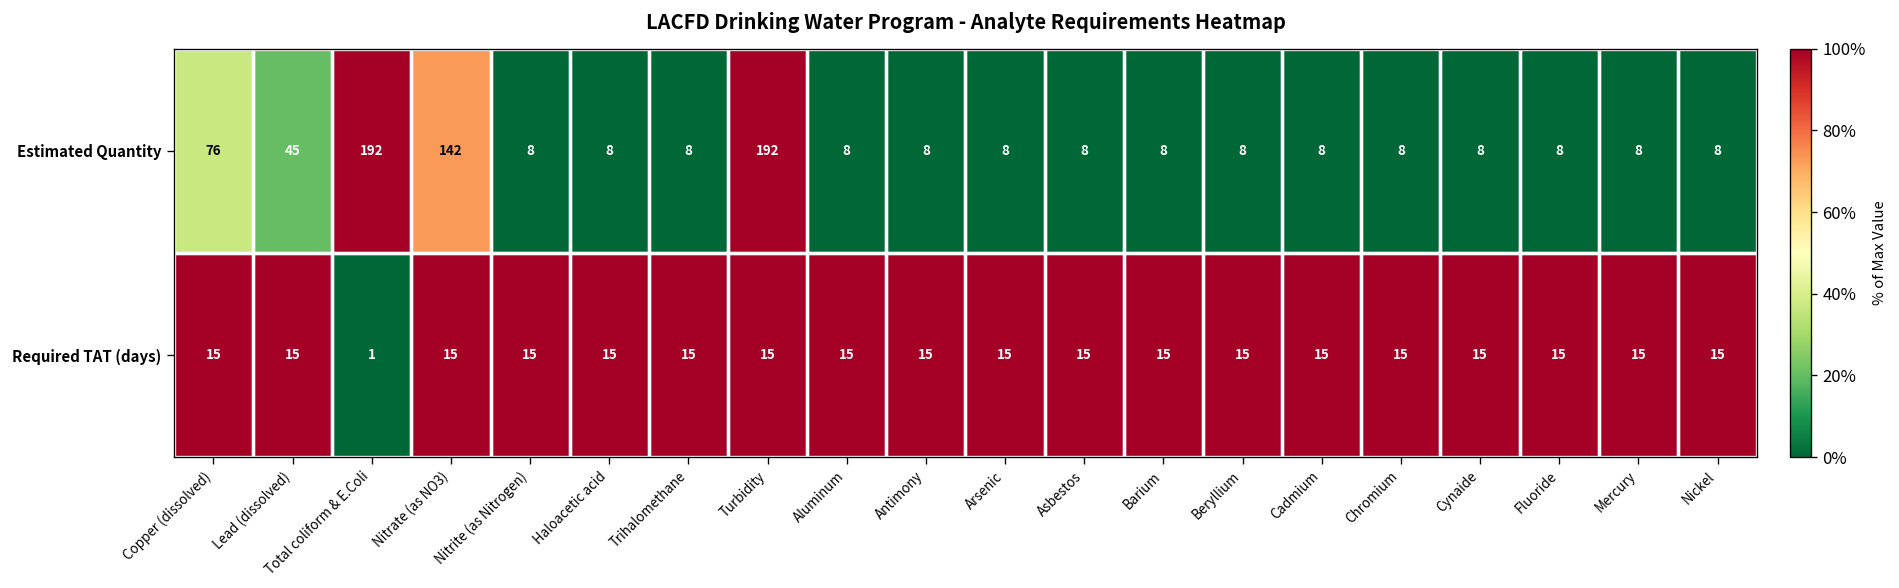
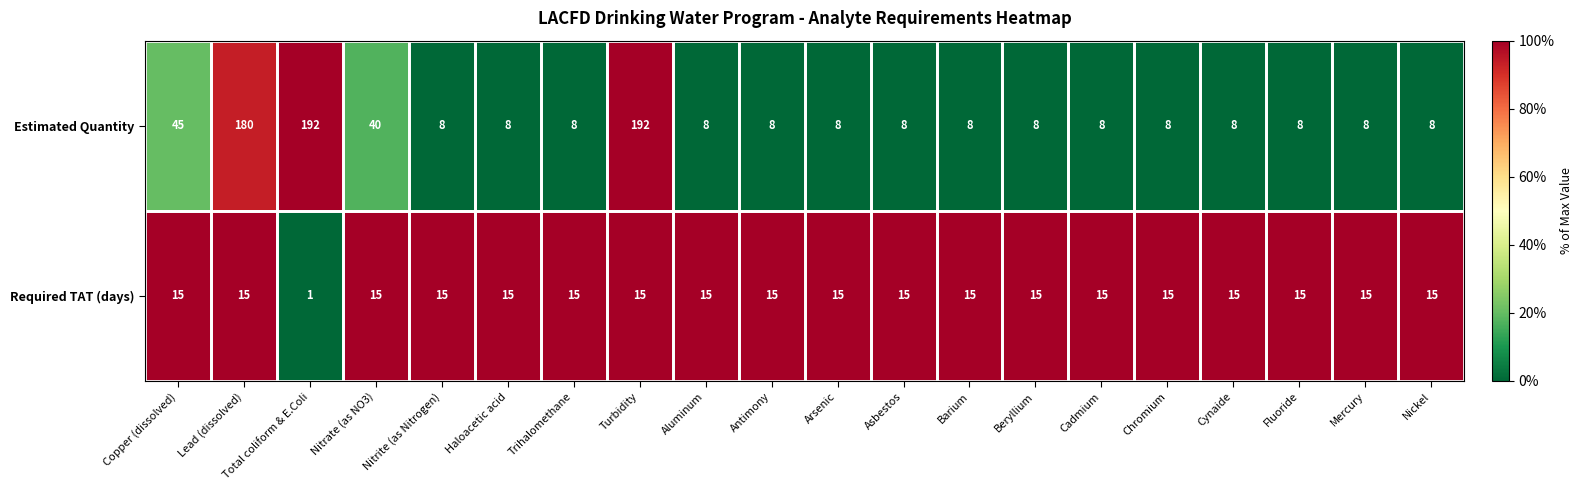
  {
    "Estimated Quantity": {
-     "Copper (dissolved)": 76,
-     "Lead (dissolved)": 45,
+     "Copper (dissolved)": 45,
+     "Lead (dissolved)": 180,
      "Total coliform & E.Coli": 192,
-     "Nitrate (as NO3)": 142,
+     "Nitrate (as NO3)": 40,
      "Nitrite (as Nitrogen)": 8,
      "Haloacetic acid": 8,
      "Trihalomethane": 8,
      "Turbidity": 192,
      "Aluminum": 8,
      "Antimony": 8,
      "Arsenic": 8,
      "Asbestos": 8,
      "Barium": 8,
      "Beryllium": 8,
      "Cadmium": 8,
      "Chromium": 8,
      "Cynaide": 8,
      "Fluoride": 8,
      "Mercury": 8,
      "Nickel": 8
    },
    "Required TAT (days)": {
      "Copper (dissolved)": 15,
      "Lead (dissolved)": 15,
      "Total coliform & E.Coli": 1,
      "Nitrate (as NO3)": 15,
      "Nitrite (as Nitrogen)": 15,
      "Haloacetic acid": 15,
      "Trihalomethane": 15,
      "Turbidity": 15,
      "Aluminum": 15,
      "Antimony": 15,
      "Arsenic": 15,
      "Asbestos": 15,
      "Barium": 15,
      "Beryllium": 15,
      "Cadmium": 15,
      "Chromium": 15,
      "Cynaide": 15,
      "Fluoride": 15,
      "Mercury": 15,
      "Nickel": 15
    }
  }
